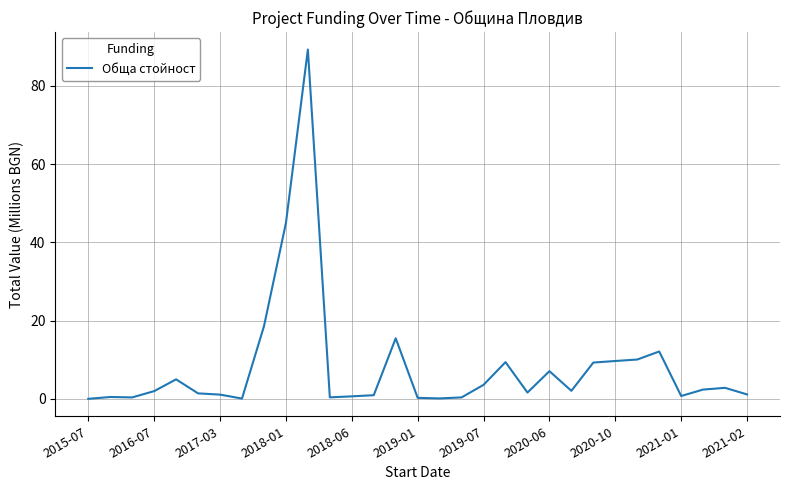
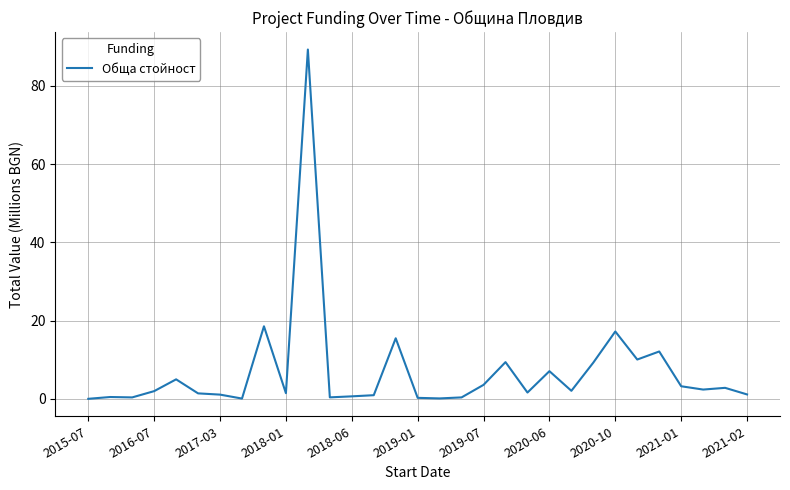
  {
    "2015-07": 0,
    "2016-07": 2,
    "2017-03": 1,
-   "2018-01": 45,
+   "2018-01": 1,
    "2018-06": 1,
    "2019-01": 0,
    "2019-07": 4,
    "2020-06": 7,
-   "2020-10": 10,
-   "2021-01": 1,
+   "2020-10": 17,
+   "2021-01": 3,
    "2021-02": 1
  }
